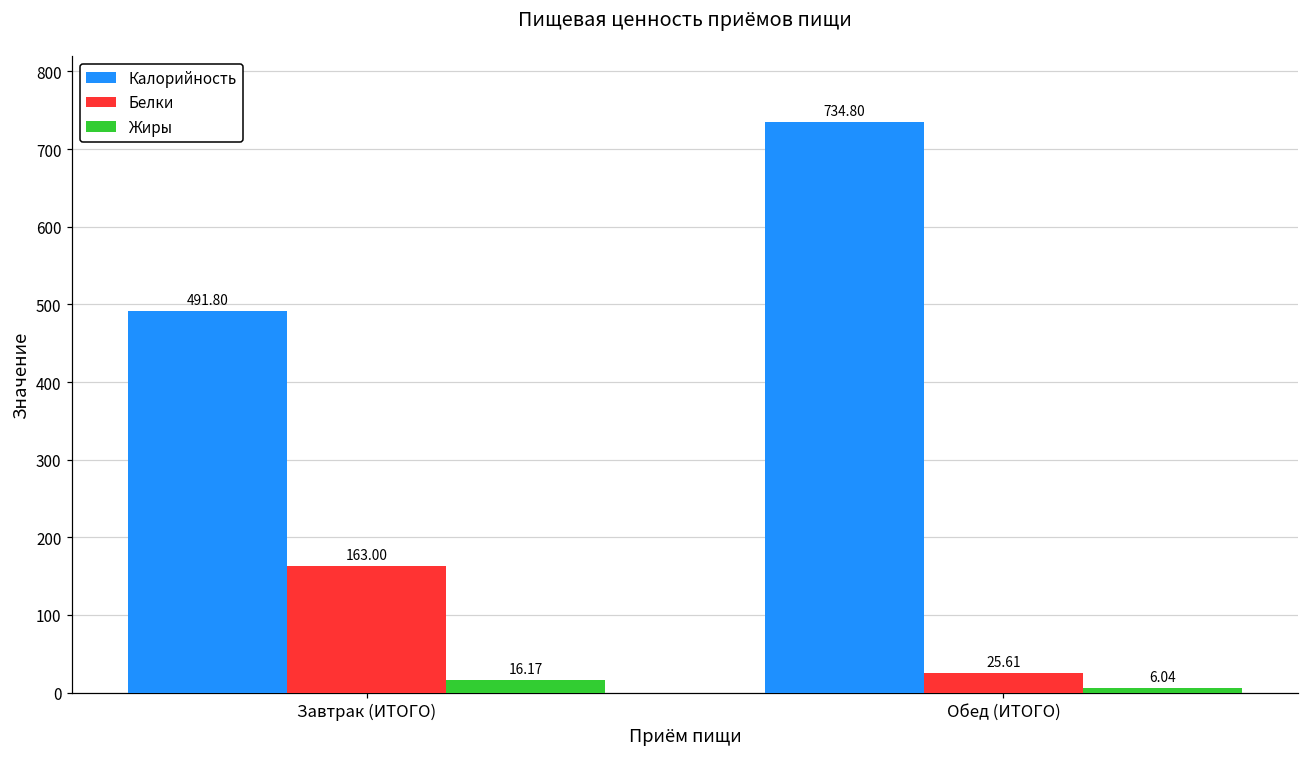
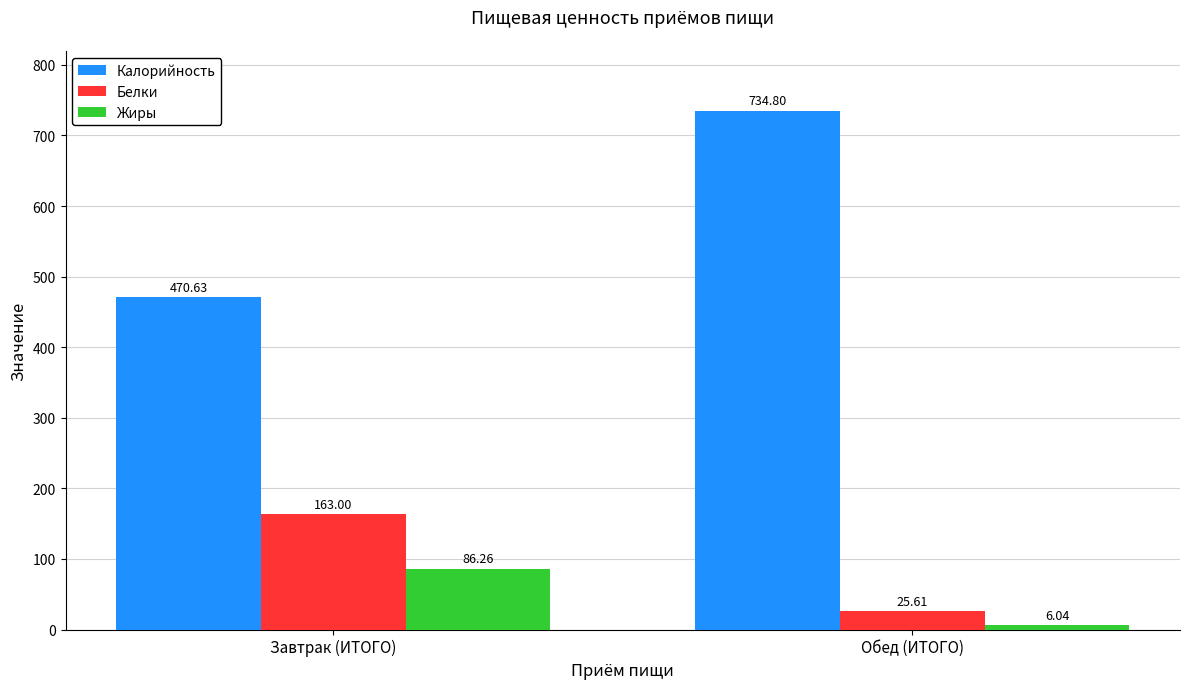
  {
    "Калорийность": {
-     "Завтрак (ИТОГО)": 491.80,
+     "Завтрак (ИТОГО)": 470.63,
      "Обед (ИТОГО)": 734.80
    },
    "Белки": {
      "Завтрак (ИТОГО)": 163.00,
      "Обед (ИТОГО)": 25.61
    },
    "Жиры": {
-     "Завтрак (ИТОГО)": 16.17,
+     "Завтрак (ИТОГО)": 86.26,
      "Обед (ИТОГО)": 6.04
    }
  }
